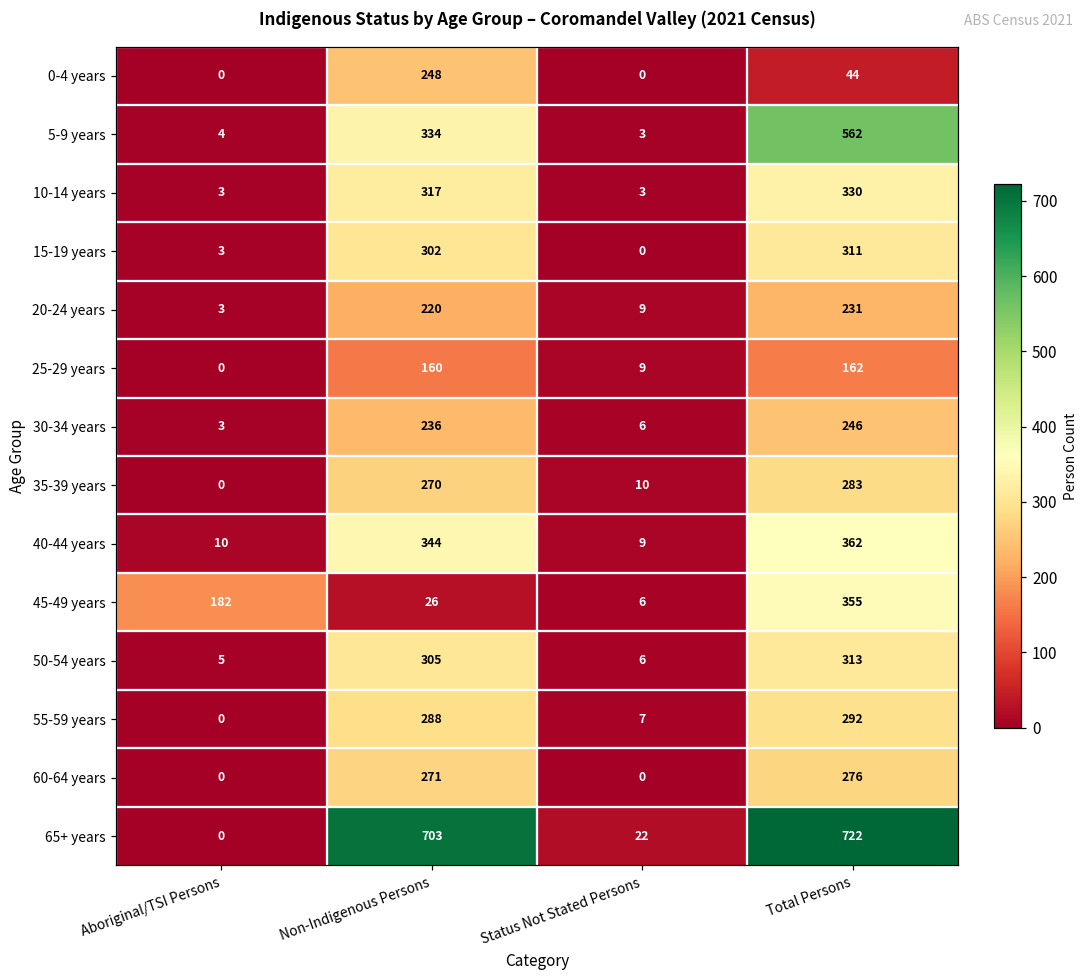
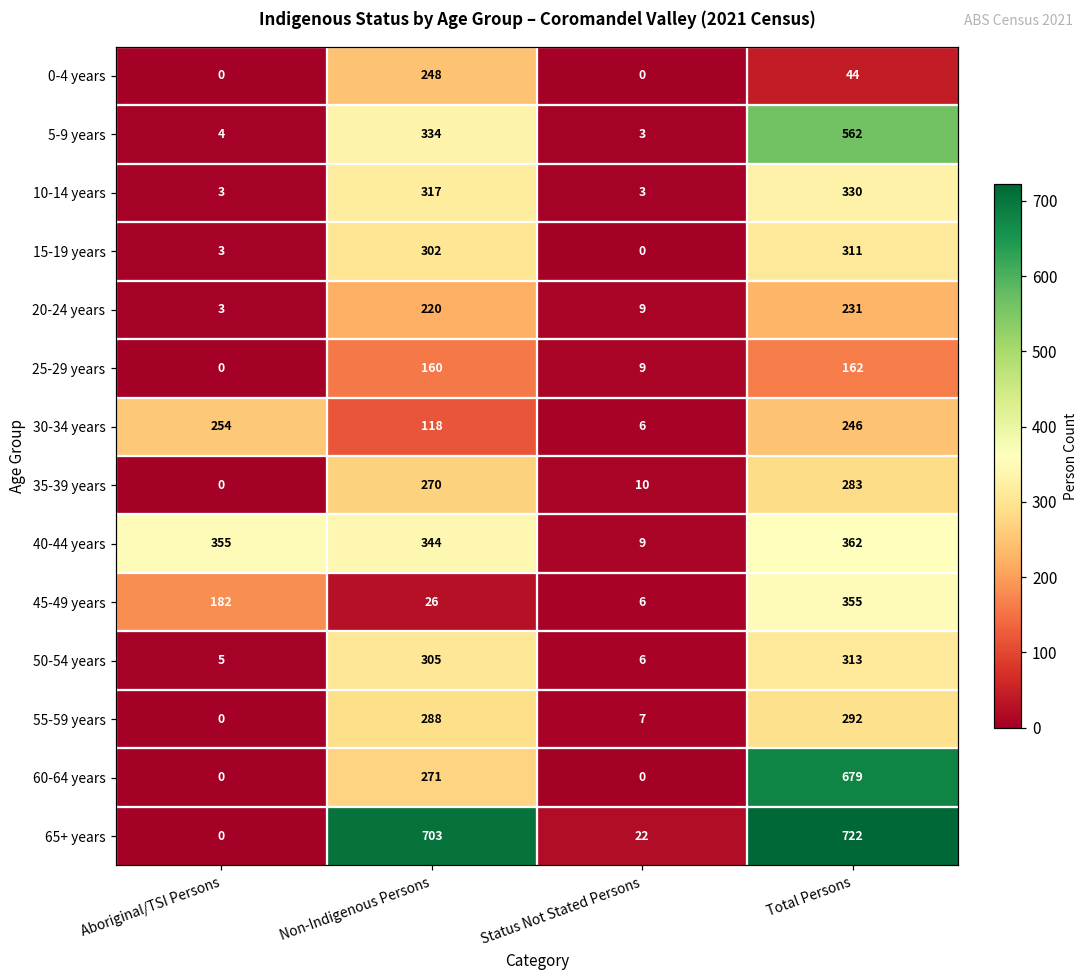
  {
    "0-4 years": {
      "Aboriginal/TSI Persons": 0,
      "Non-Indigenous Persons": 248,
      "Status Not Stated Persons": 0,
      "Total Persons": 44
    },
    "5-9 years": {
      "Aboriginal/TSI Persons": 4,
      "Non-Indigenous Persons": 334,
      "Status Not Stated Persons": 3,
      "Total Persons": 562
    },
    "10-14 years": {
      "Aboriginal/TSI Persons": 3,
      "Non-Indigenous Persons": 317,
      "Status Not Stated Persons": 3,
      "Total Persons": 330
    },
    "15-19 years": {
      "Aboriginal/TSI Persons": 3,
      "Non-Indigenous Persons": 302,
      "Status Not Stated Persons": 0,
      "Total Persons": 311
    },
    "20-24 years": {
      "Aboriginal/TSI Persons": 3,
      "Non-Indigenous Persons": 220,
      "Status Not Stated Persons": 9,
      "Total Persons": 231
    },
    "25-29 years": {
      "Aboriginal/TSI Persons": 0,
      "Non-Indigenous Persons": 160,
      "Status Not Stated Persons": 9,
      "Total Persons": 162
    },
    "30-34 years": {
-     "Aboriginal/TSI Persons": 3,
-     "Non-Indigenous Persons": 236,
+     "Aboriginal/TSI Persons": 254,
+     "Non-Indigenous Persons": 118,
      "Status Not Stated Persons": 6,
      "Total Persons": 246
    },
    "35-39 years": {
      "Aboriginal/TSI Persons": 0,
      "Non-Indigenous Persons": 270,
      "Status Not Stated Persons": 10,
      "Total Persons": 283
    },
    "40-44 years": {
-     "Aboriginal/TSI Persons": 10,
+     "Aboriginal/TSI Persons": 355,
      "Non-Indigenous Persons": 344,
      "Status Not Stated Persons": 9,
      "Total Persons": 362
    },
    "45-49 years": {
      "Aboriginal/TSI Persons": 182,
      "Non-Indigenous Persons": 26,
      "Status Not Stated Persons": 6,
      "Total Persons": 355
    },
    "50-54 years": {
      "Aboriginal/TSI Persons": 5,
      "Non-Indigenous Persons": 305,
      "Status Not Stated Persons": 6,
      "Total Persons": 313
    },
    "55-59 years": {
      "Aboriginal/TSI Persons": 0,
      "Non-Indigenous Persons": 288,
      "Status Not Stated Persons": 7,
      "Total Persons": 292
    },
    "60-64 years": {
      "Aboriginal/TSI Persons": 0,
      "Non-Indigenous Persons": 271,
      "Status Not Stated Persons": 0,
-     "Total Persons": 276
+     "Total Persons": 679
    },
    "65+ years": {
      "Aboriginal/TSI Persons": 0,
      "Non-Indigenous Persons": 703,
      "Status Not Stated Persons": 22,
      "Total Persons": 722
    }
  }
